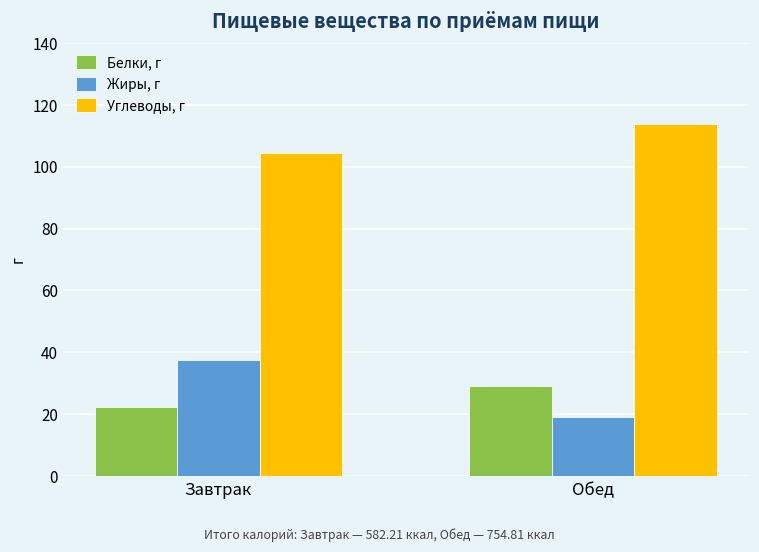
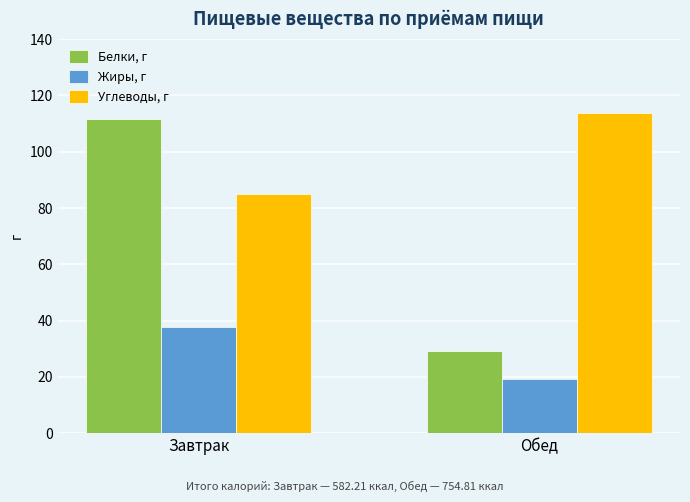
  {
    "Белки, г": {
-     "Завтрак": 22,
+     "Завтрак": 112,
      "Обед": 29
    },
    "Жиры, г": {
      "Завтрак": 38,
      "Обед": 19
    },
    "Углеводы, г": {
-     "Завтрак": 104,
+     "Завтрак": 85,
      "Обед": 114
    }
  }
